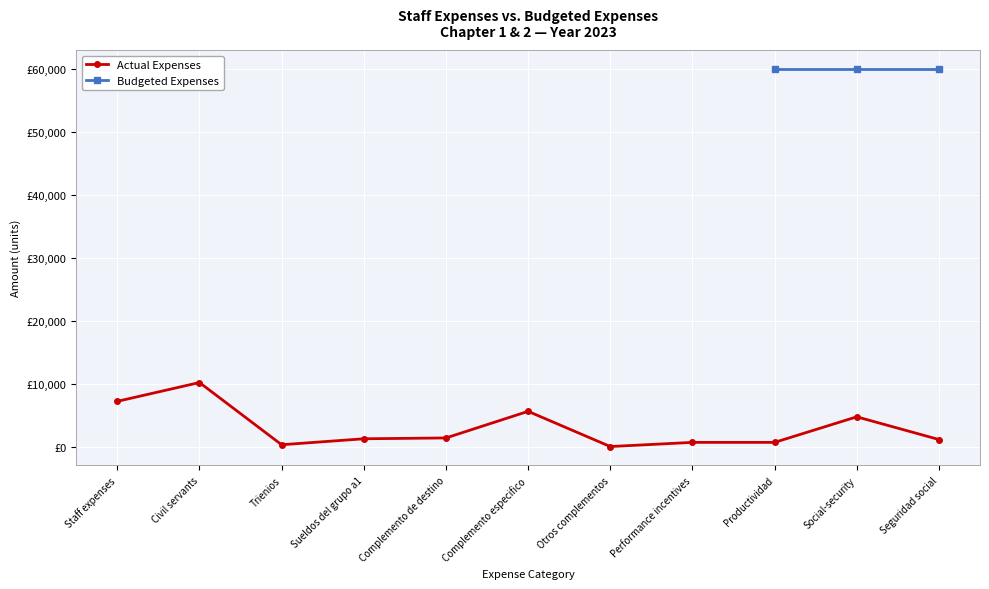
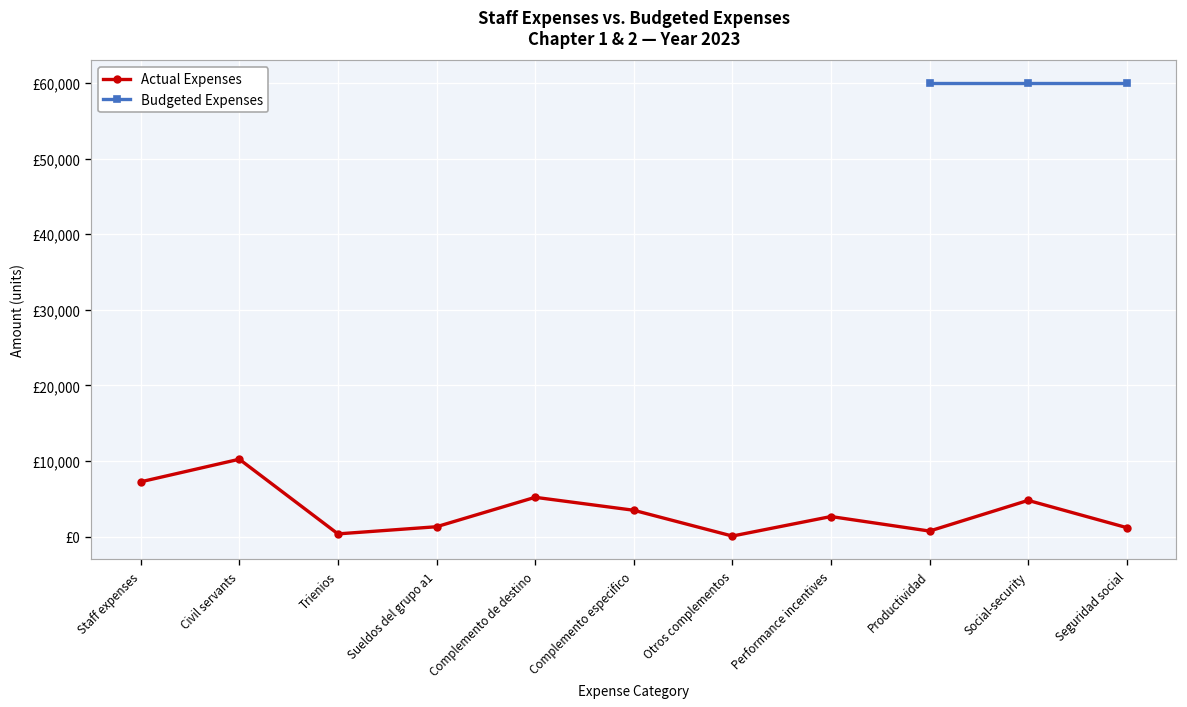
  {
    "Actual Expenses": {
      "Staff expenses": "£7,000",
      "Civil servants": "£10,000",
      "Trienios": "£0",
      "Sueldos del grupo a1": "£1,000",
-     "Complemento de destino": "£1,000",
-     "Complemento especifico": "£6,000",
+     "Complemento de destino": "£5,000",
+     "Complemento especifico": "£3,000",
      "Otros complementos": "£0",
-     "Performance incentives": "£1,000",
+     "Performance incentives": "£3,000",
      "Productividad": "£1,000",
      "Social-security": "£5,000",
      "Seguridad social": "£1,000"
    },
    "Budgeted Expenses": {
      "Productividad": "£60,000",
      "Social-security": "£60,000",
      "Seguridad social": "£60,000"
    }
  }
